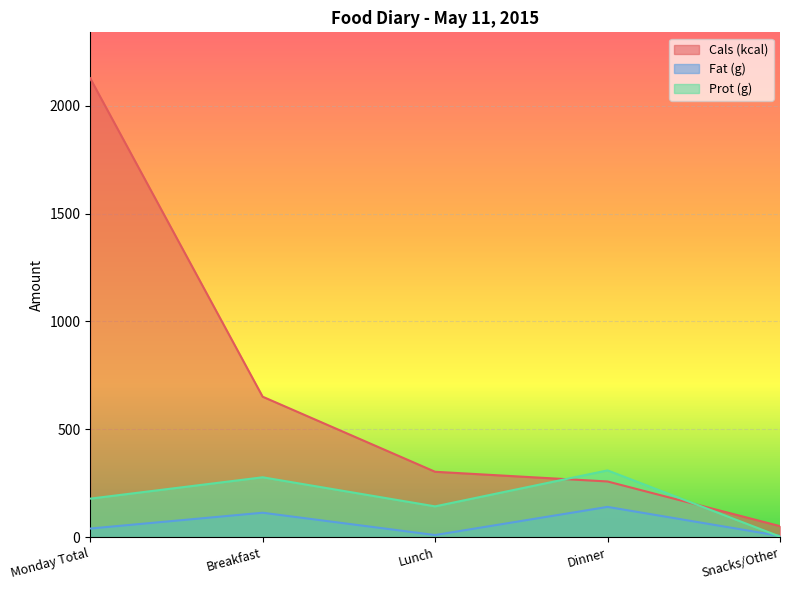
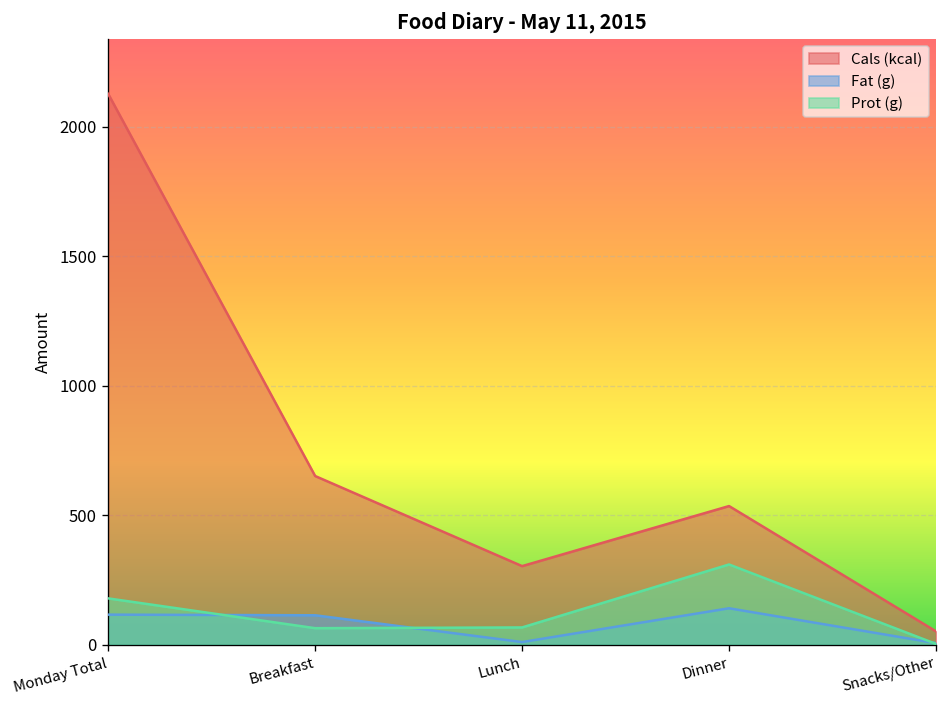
  {
    "Cals (kcal)": {
      "Monday Total": 2130,
      "Breakfast": 650,
      "Lunch": 300,
-     "Dinner": 260,
+     "Dinner": 540,
      "Snacks/Other": 50
    },
    "Fat (g)": {
-     "Monday Total": 40,
+     "Monday Total": 120,
      "Breakfast": 110,
      "Lunch": 10,
      "Dinner": 140
    },
    "Prot (g)": {
      "Monday Total": 180,
-     "Breakfast": 280,
-     "Lunch": 140,
+     "Breakfast": 60,
+     "Lunch": 70,
      "Dinner": 310
    }
  }
